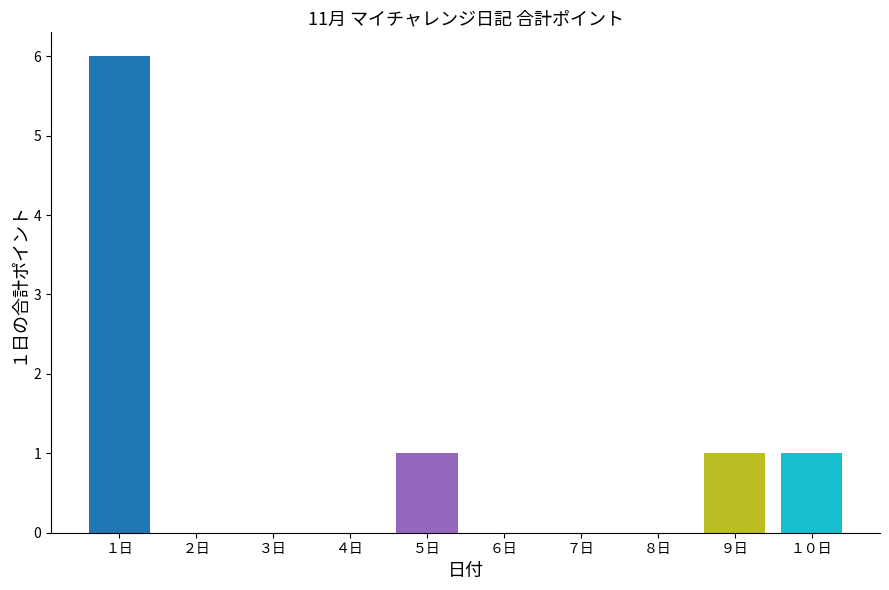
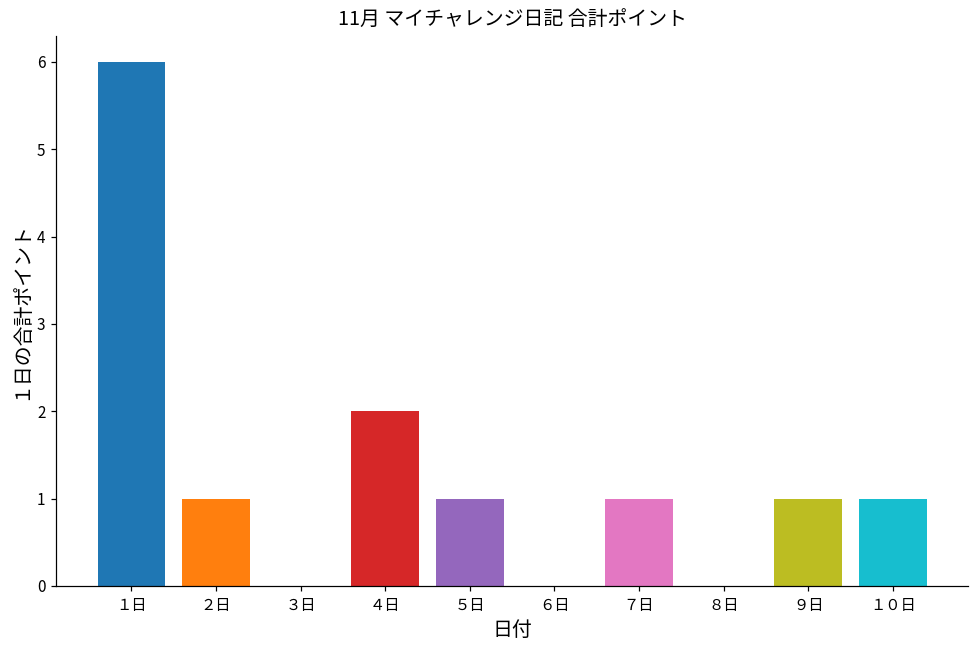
  {
    "１日": 6,
-   "２日": 0,
+   "２日": 1,
    "３日": 0,
-   "４日": 0,
+   "４日": 2,
    "５日": 1,
    "６日": 0,
-   "７日": 0,
+   "７日": 1,
    "８日": 0,
    "９日": 1,
    "１０日": 1
  }
